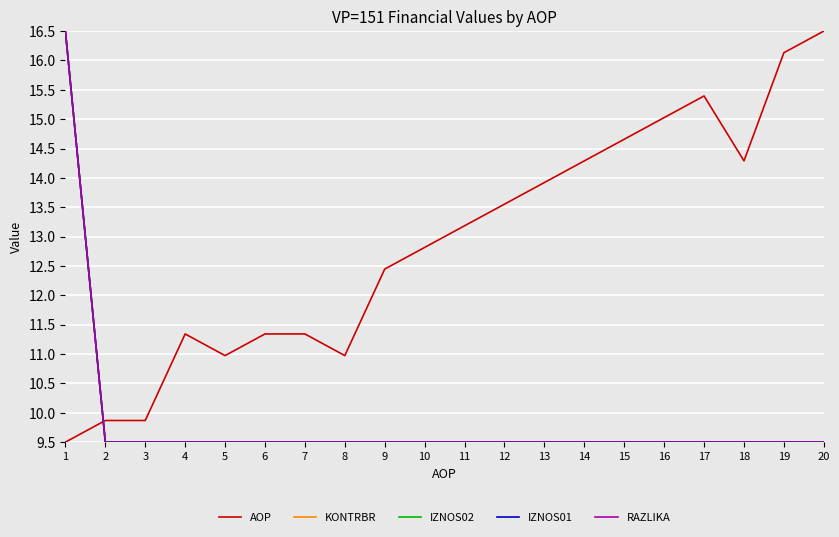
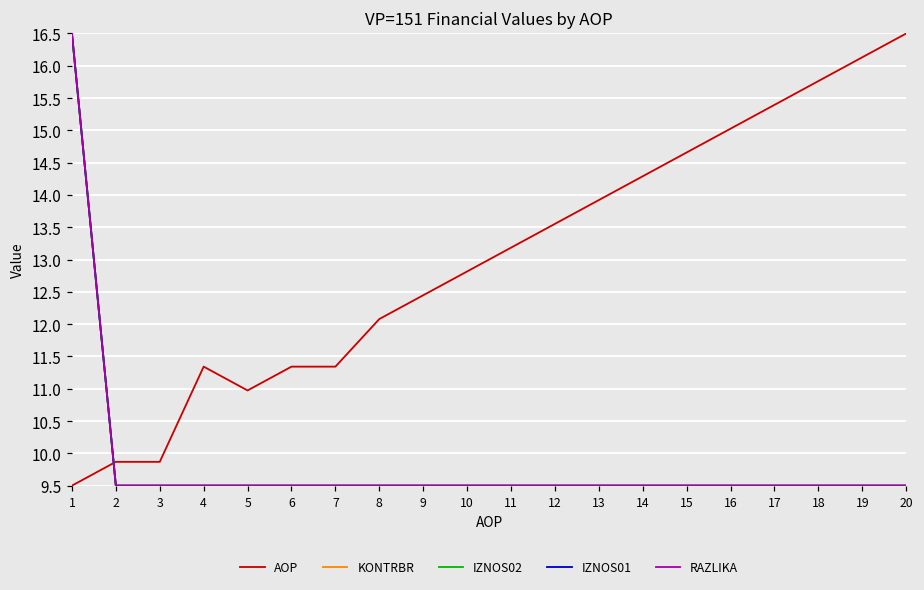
  {
    "AOP": {
      "1": 9.5,
      "2": 9.9,
      "3": 9.9,
      "4": 11.3,
      "5": 11.0,
      "6": 11.3,
      "7": 11.3,
-     "8": 11.0,
+     "8": 12.1,
      "9": 12.4,
      "10": 12.8,
      "11": 13.2,
      "12": 13.6,
      "13": 13.9,
      "14": 14.3,
      "15": 14.7,
      "16": 15.0,
      "17": 15.4,
-     "18": 14.3,
+     "18": 15.8,
      "19": 16.1,
      "20": 16.5
    },
    "RAZLIKA": {
      "1": 16.5,
      "2": 9.5,
      "3": 9.5,
      "4": 9.5,
      "5": 9.5,
      "6": 9.5,
      "7": 9.5,
      "8": 9.5,
      "9": 9.5,
      "10": 9.5,
      "11": 9.5,
      "12": 9.5,
      "13": 9.5,
      "14": 9.5,
      "15": 9.5,
      "16": 9.5,
      "17": 9.5,
      "18": 9.5,
      "19": 9.5,
      "20": 9.5
    }
  }
